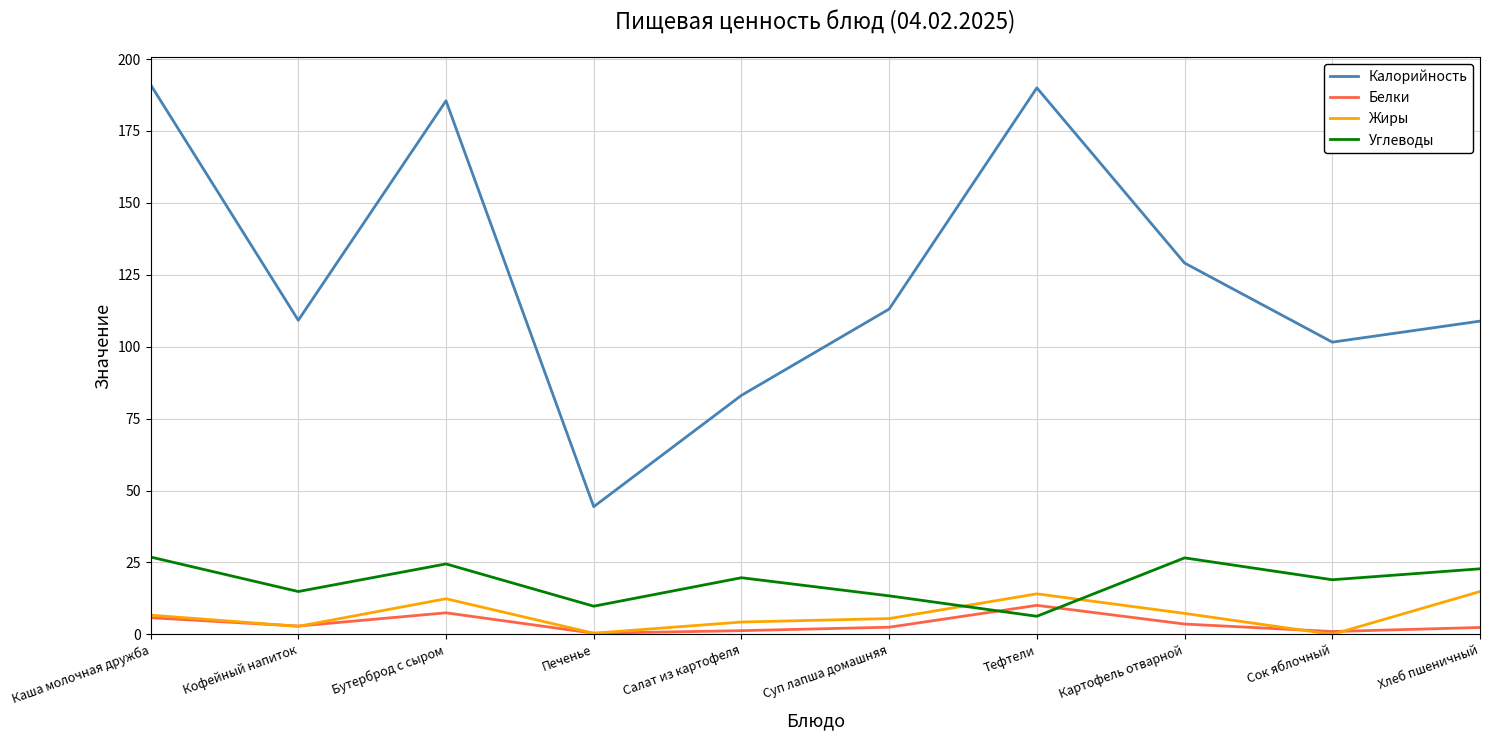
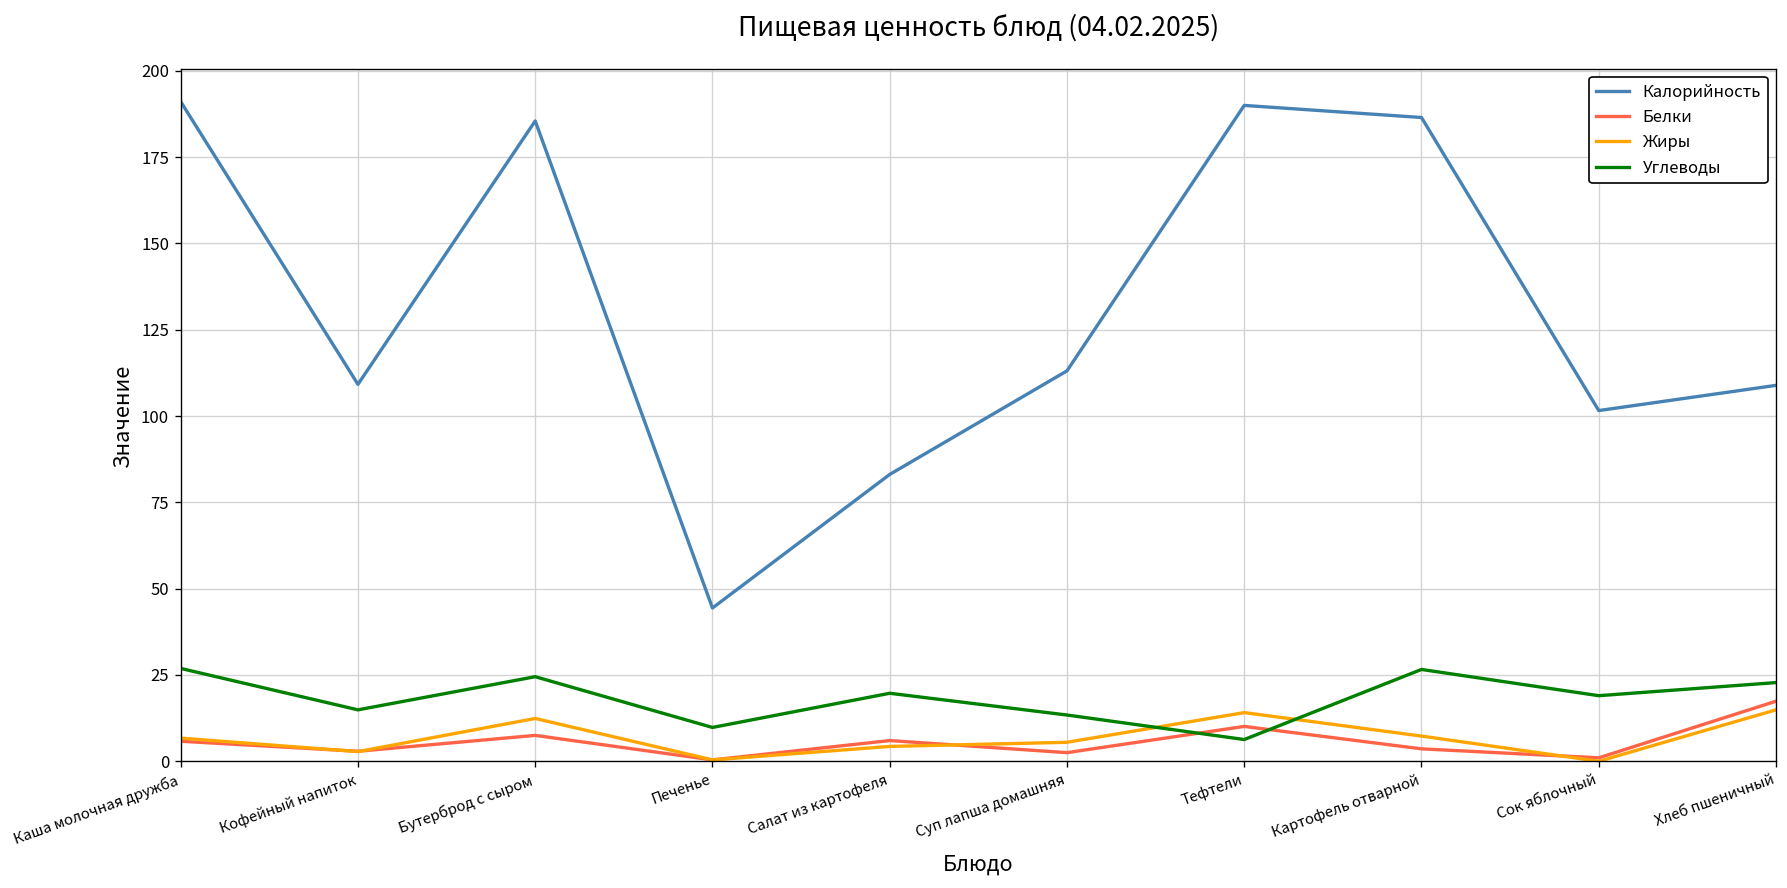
  {
    "Калорийность": {
      "Каша молочная дружба": 191,
      "Кофейный напиток": 109,
      "Бутерброд с сыром": 186,
      "Печенье": 44,
      "Салат из картофеля": 83,
      "Суп лапша домашняя": 113,
      "Тефтели": 190,
-     "Картофель отварной": 129,
+     "Картофель отварной": 187,
      "Сок яблочный": 102,
      "Хлеб пшеничный": 109
    },
    "Белки": {
      "Каша молочная дружба": 6,
      "Бутерброд с сыром": 8,
-     "Салат из картофеля": 1,
+     "Салат из картофеля": 6,
      "Суп лапша домашняя": 3,
      "Тефтели": 10,
      "Картофель отварной": 4,
      "Сок яблочный": 1,
-     "Хлеб пшеничный": 2
+     "Хлеб пшеничный": 17
    },
    "Жиры": {
      "Каша молочная дружба": 7,
      "Бутерброд с сыром": 12,
      "Салат из картофеля": 4,
      "Суп лапша домашняя": 6,
      "Тефтели": 14,
      "Картофель отварной": 7,
      "Сок яблочный": 0,
      "Хлеб пшеничный": 15
    },
    "Углеводы": {
      "Каша молочная дружба": 27,
      "Кофейный напиток": 15,
      "Бутерброд с сыром": 25,
      "Печенье": 10,
      "Салат из картофеля": 20,
      "Суп лапша домашняя": 13,
      "Тефтели": 6,
      "Картофель отварной": 27,
      "Сок яблочный": 19,
      "Хлеб пшеничный": 23
    }
  }
